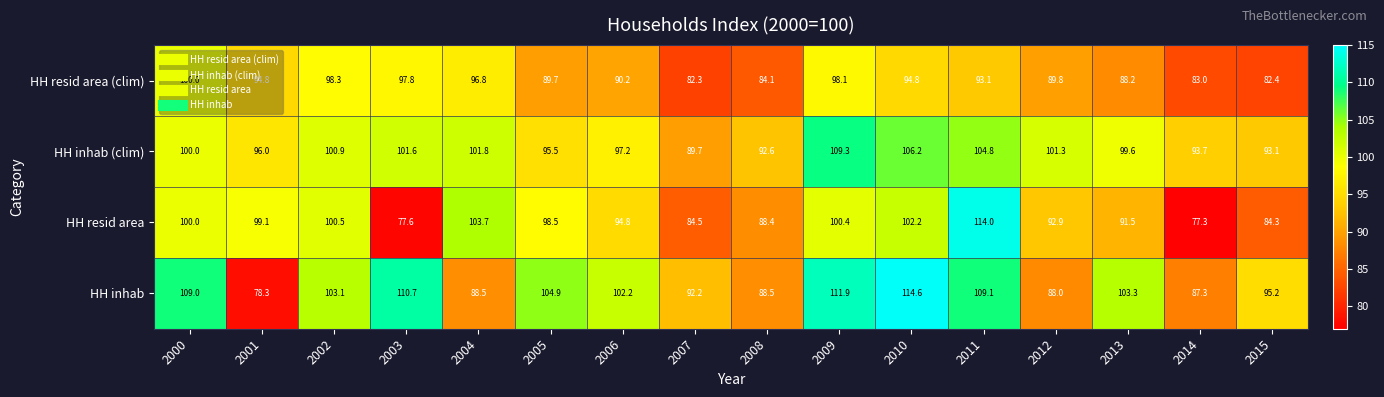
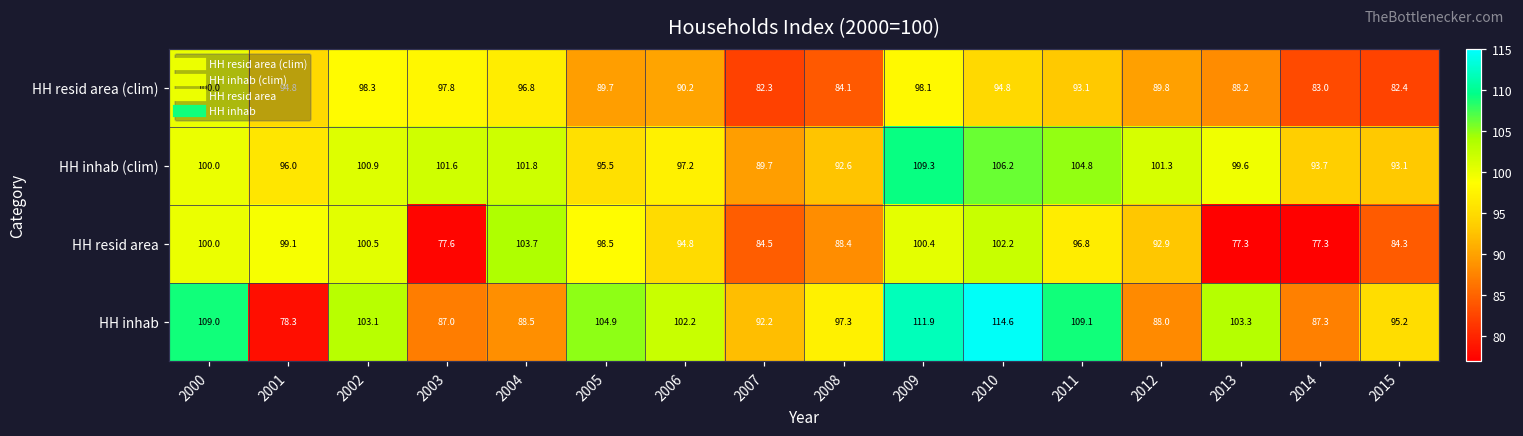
  {
    "HH resid area (clim)": {
      "2002": 98.3,
      "2003": 97.8,
      "2004": 96.8,
      "2005": 89.7,
      "2006": 90.2,
      "2007": 82.3,
      "2008": 84.1,
      "2009": 98.1,
      "2010": 94.8,
      "2011": 93.1,
      "2012": 89.8,
      "2013": 88.2,
      "2014": 83.0,
      "2015": 82.4
    },
    "HH inhab (clim)": {
      "2000": 100.0,
      "2001": 96.0,
      "2002": 100.9,
      "2003": 101.6,
      "2004": 101.8,
      "2005": 95.5,
      "2006": 97.2,
      "2007": 89.7,
      "2008": 92.6,
      "2009": 109.3,
      "2010": 106.2,
      "2011": 104.8,
      "2012": 101.3,
      "2013": 99.6,
      "2014": 93.7,
      "2015": 93.1
    },
    "HH resid area": {
      "2000": 100.0,
      "2001": 99.1,
      "2002": 100.5,
      "2003": 77.6,
      "2004": 103.7,
      "2005": 98.5,
      "2006": 94.8,
      "2007": 84.5,
      "2008": 88.4,
      "2009": 100.4,
      "2010": 102.2,
-     "2011": 114.0,
+     "2011": 96.8,
      "2012": 92.9,
-     "2013": 91.5,
+     "2013": 77.3,
      "2014": 77.3,
      "2015": 84.3
    },
    "HH inhab": {
      "2000": 109.0,
      "2001": 78.3,
      "2002": 103.1,
-     "2003": 110.7,
+     "2003": 87.0,
      "2004": 88.5,
      "2005": 104.9,
      "2006": 102.2,
      "2007": 92.2,
-     "2008": 88.5,
+     "2008": 97.3,
      "2009": 111.9,
      "2010": 114.6,
      "2011": 109.1,
      "2012": 88.0,
      "2013": 103.3,
      "2014": 87.3,
      "2015": 95.2
    }
  }
